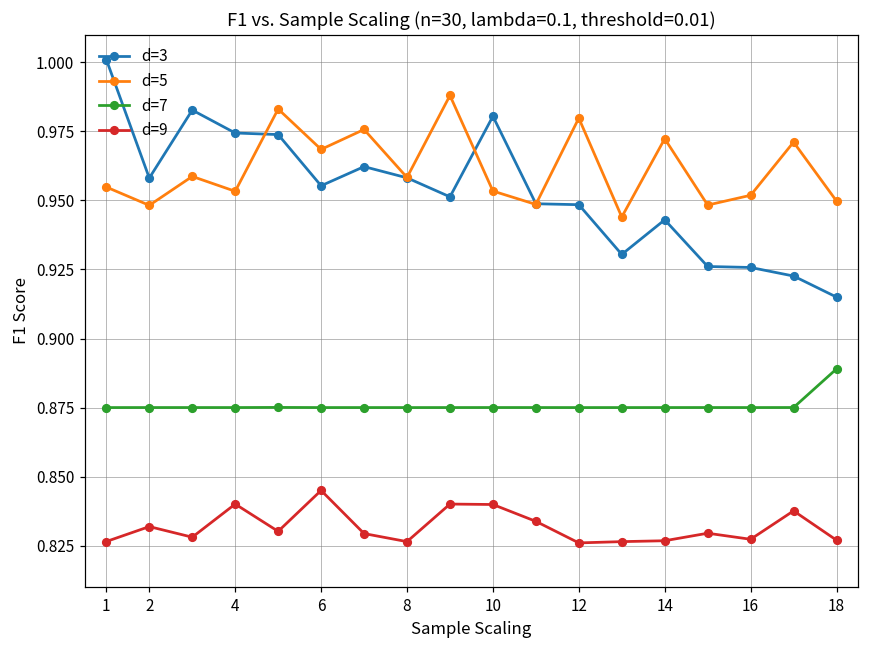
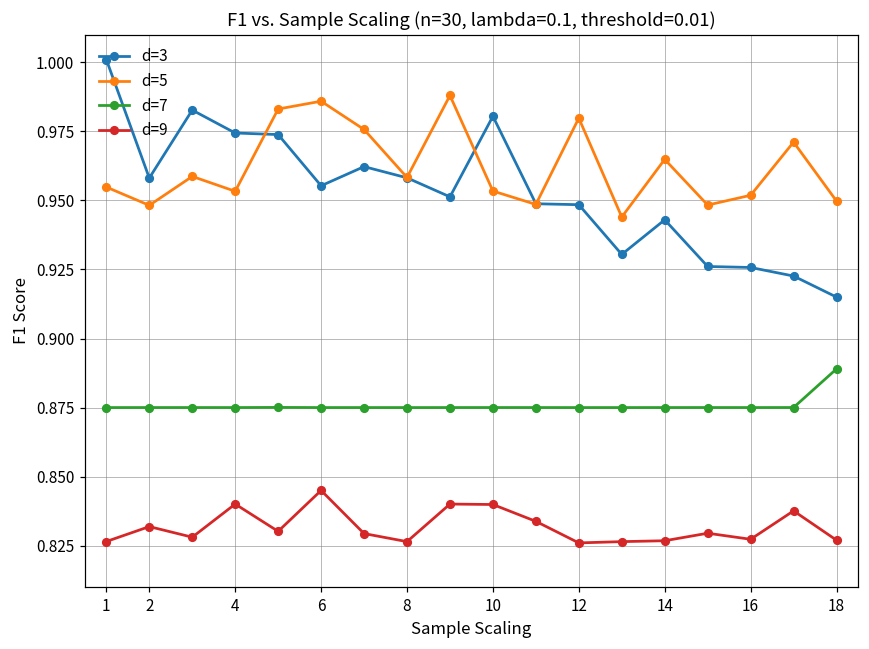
  {
    "d=3": {
      "1": 1.001,
      "2": 0.958,
      "4": 0.974,
      "6": 0.955,
      "10": 0.980,
      "12": 0.948,
      "14": 0.943,
      "16": 0.926,
      "18": 0.915
    },
    "d=5": {
      "1": 0.955,
      "2": 0.948,
      "4": 0.953,
-     "6": 0.968,
+     "6": 0.986,
      "10": 0.953,
      "12": 0.980,
-     "14": 0.972,
+     "14": 0.965,
      "16": 0.952,
      "18": 0.950
    },
    "d=7": {
      "1": 0.875,
      "2": 0.875,
      "4": 0.875,
      "6": 0.875,
      "8": 0.875,
      "10": 0.875,
      "12": 0.875,
      "14": 0.875,
      "16": 0.875,
      "18": 0.889
    },
    "d=9": {
      "1": 0.827,
      "2": 0.832,
      "4": 0.840,
      "6": 0.845,
      "8": 0.826,
      "10": 0.840,
      "12": 0.826,
      "14": 0.827,
      "16": 0.827,
      "18": 0.827
    }
  }
